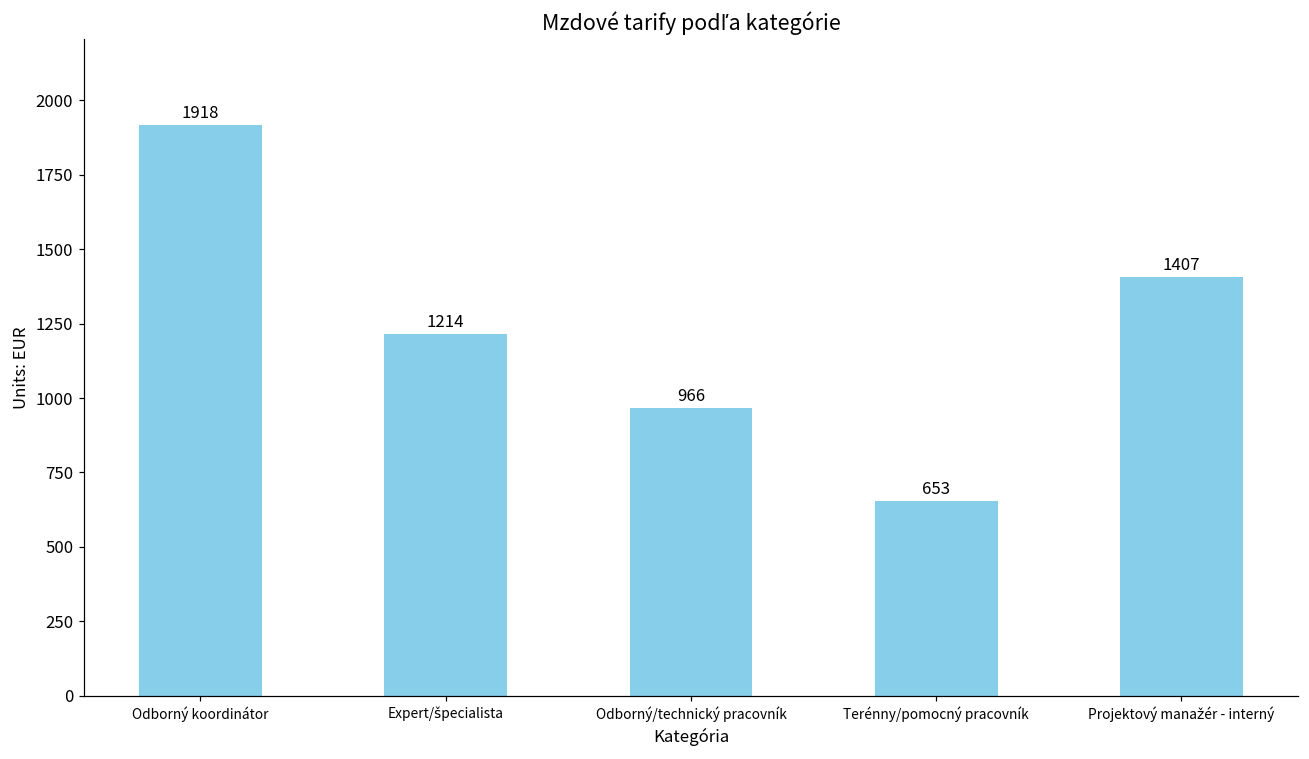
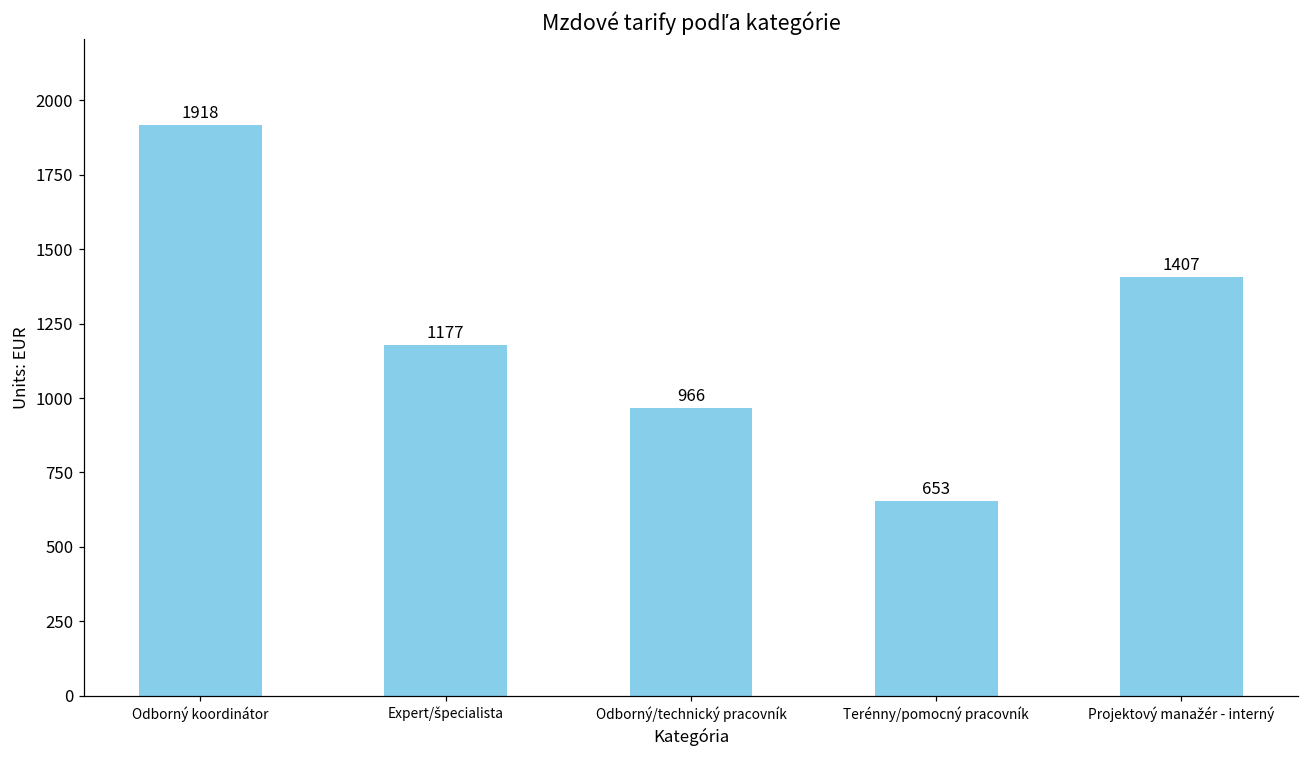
  {
    "Odborný koordinátor": 1918,
-   "Expert/špecialista": 1214,
+   "Expert/špecialista": 1177,
    "Odborný/technický pracovník": 966,
    "Terénny/pomocný pracovník": 653,
    "Projektový manažér - interný": 1407
  }
